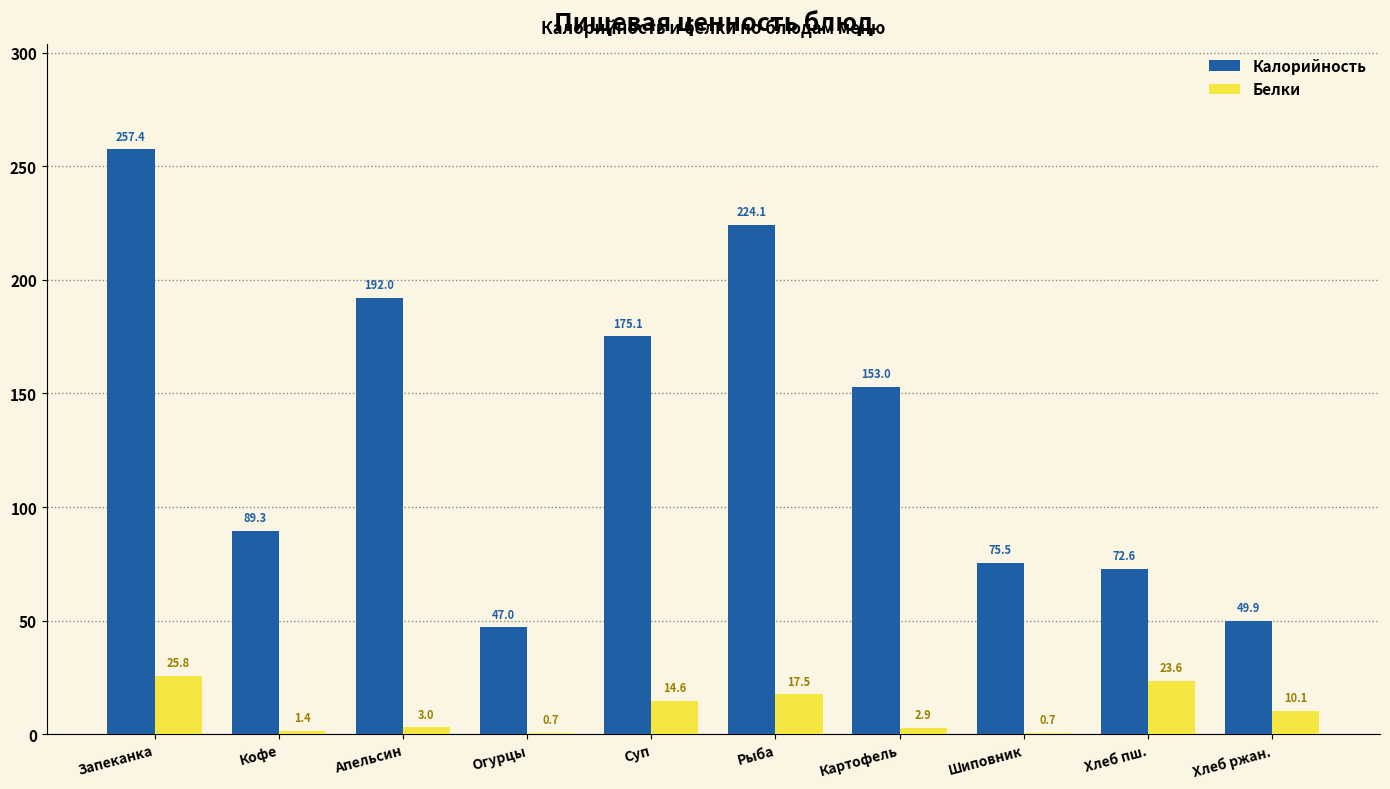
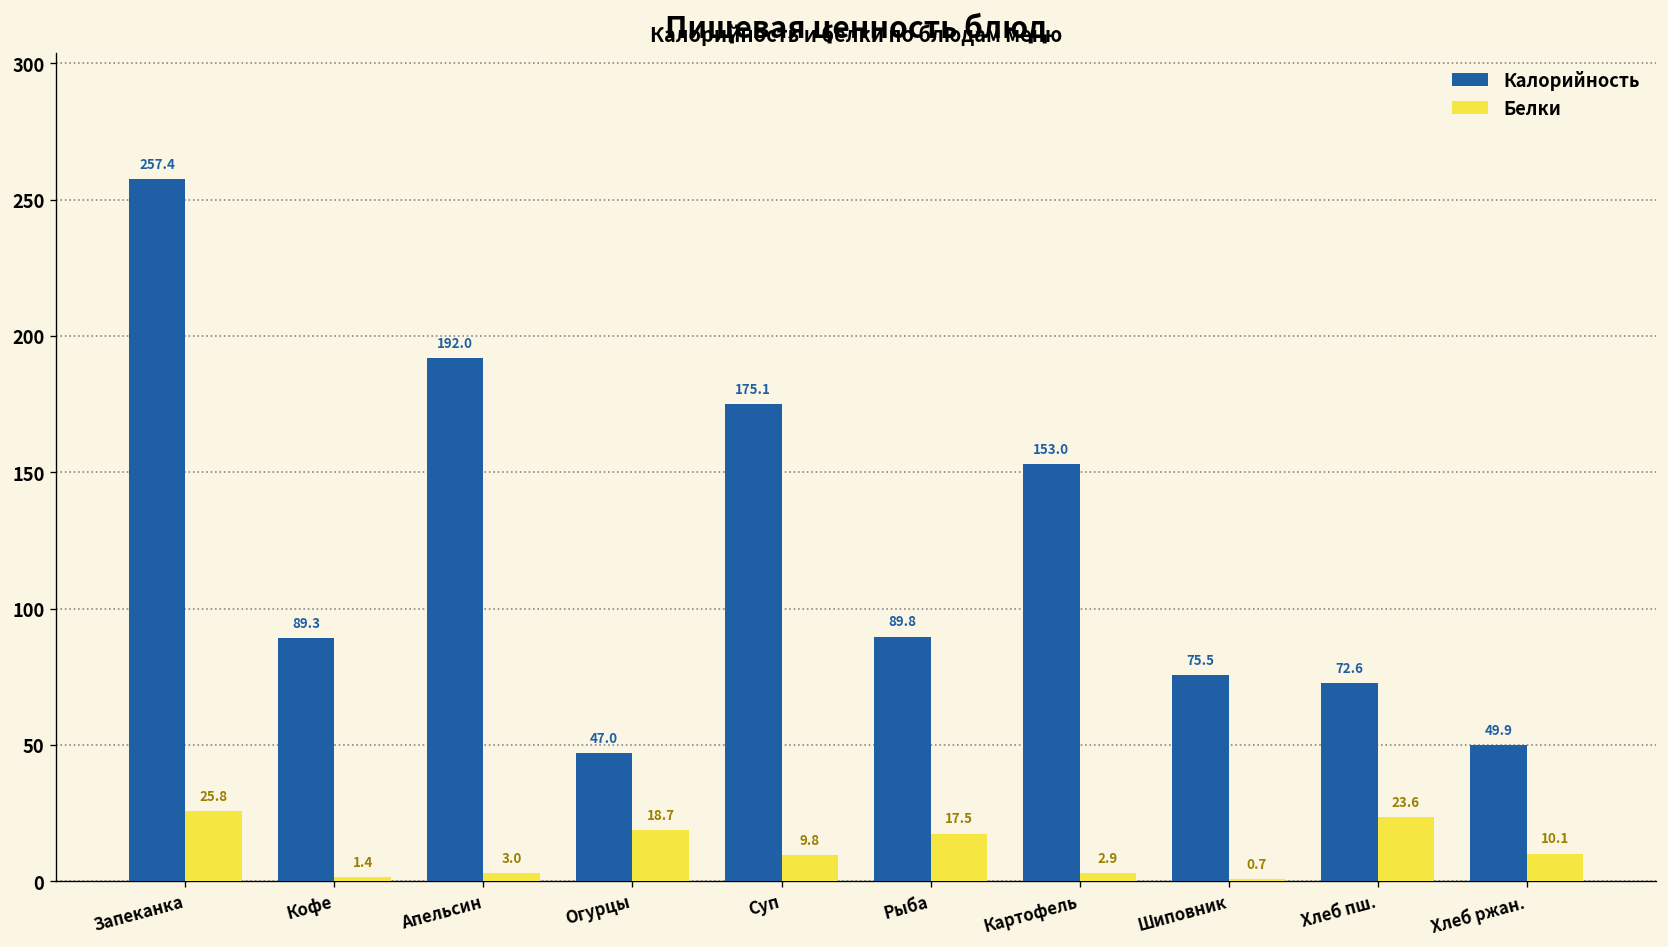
  {
    "Калорийность": {
      "Запеканка": 257.4,
      "Кофе": 89.3,
      "Апельсин": 192.0,
      "Огурцы": 47.0,
      "Суп": 175.1,
-     "Рыба": 224.1,
+     "Рыба": 89.8,
      "Картофель": 153.0,
      "Шиповник": 75.5,
      "Хлеб пш.": 72.6,
      "Хлеб ржан.": 49.9
    },
    "Белки": {
      "Запеканка": 25.8,
      "Кофе": 1.4,
      "Апельсин": 3.0,
-     "Огурцы": 0.7,
-     "Суп": 14.6,
+     "Огурцы": 18.7,
+     "Суп": 9.8,
      "Рыба": 17.5,
      "Картофель": 2.9,
      "Шиповник": 0.7,
      "Хлеб пш.": 23.6,
      "Хлеб ржан.": 10.1
    }
  }
